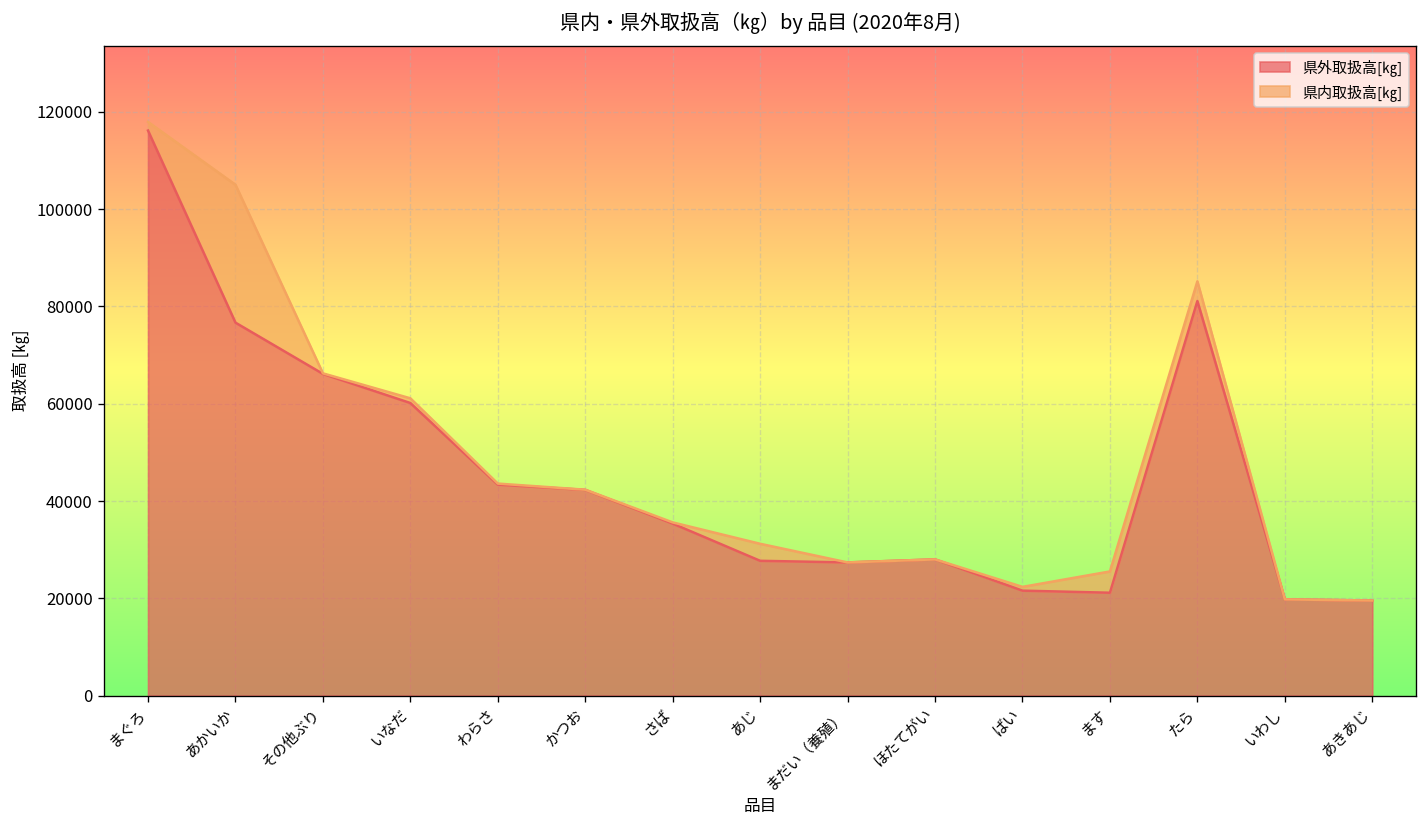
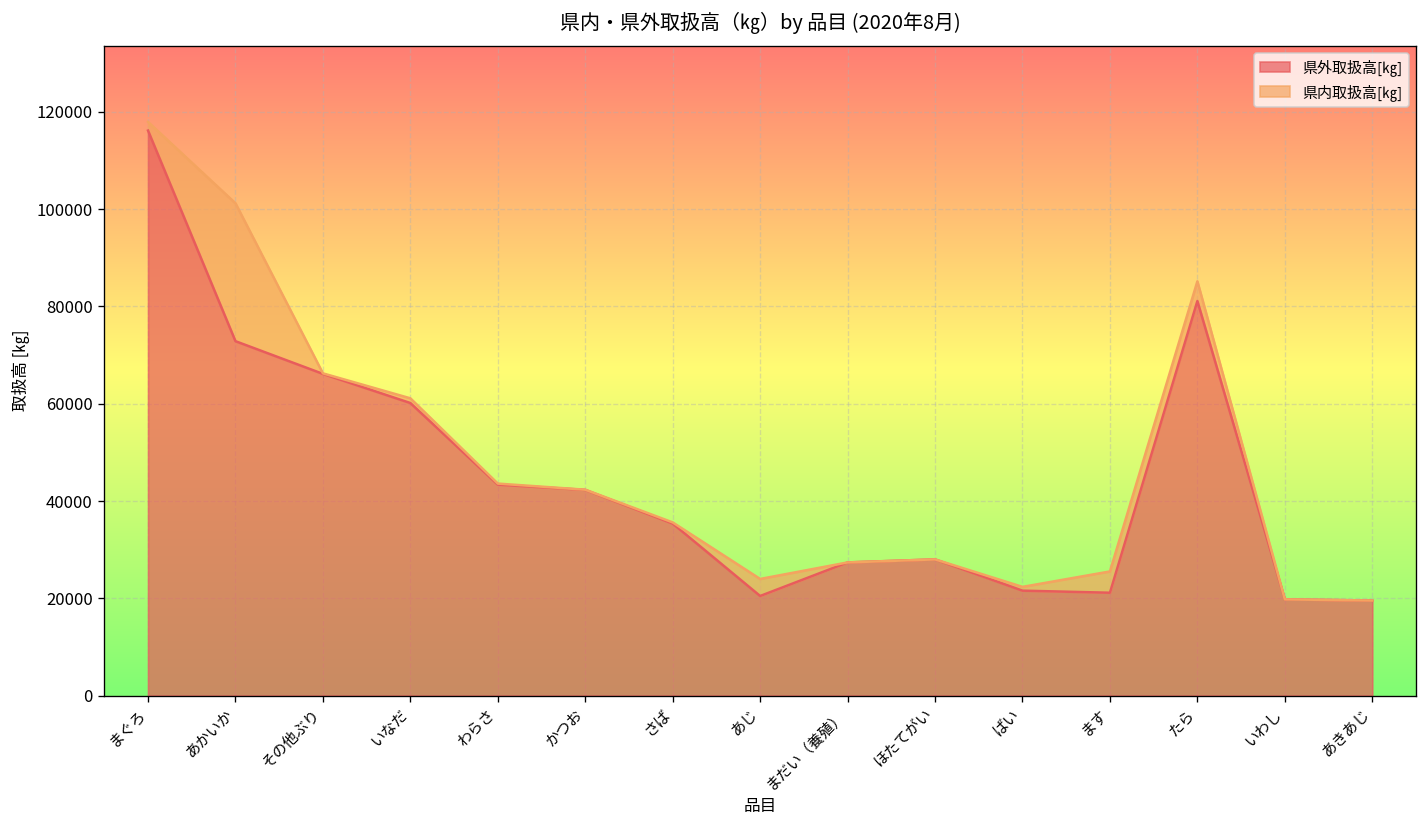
  {
    "県外取扱高[㎏]": {
      "まぐろ": 116000,
-     "あかいか": 77000,
+     "あかいか": 73000,
      "いなだ": 60000,
-     "あじ": 28000,
+     "あじ": 20000,
      "ばい": 22000,
      "ます": 21000,
      "たら": 81000
    },
    "県内取扱高[㎏]": {
      "まぐろ": 2000,
      "あかいか": 28000,
      "いなだ": 1000,
      "あじ": 4000,
      "ばい": 1000,
      "ます": 4000,
      "たら": 4000
    }
  }
